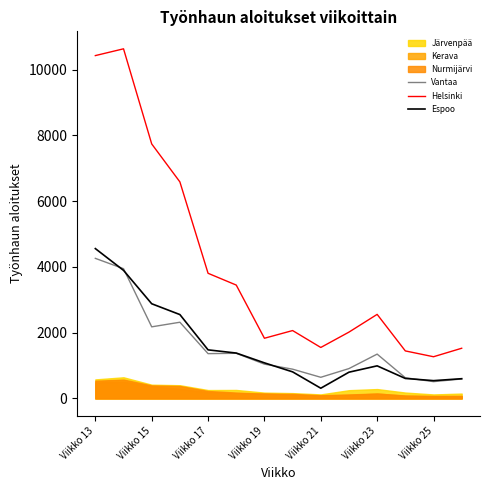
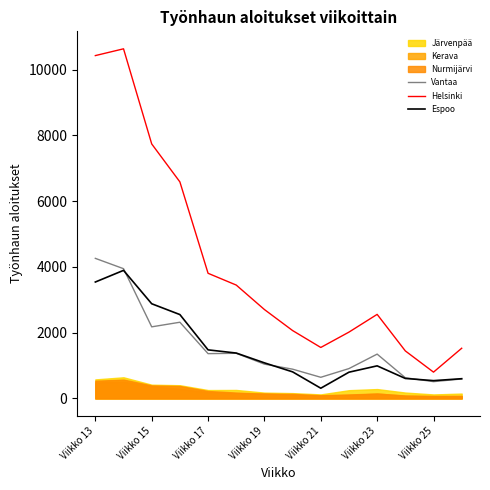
  {
    "Vantaa": {
      "Viikko 13": 4300,
      "Viikko 15": 2200,
      "Viikko 17": 1400,
      "Viikko 21": 600,
      "Viikko 23": 1300
    },
    "Helsinki": {
      "Viikko 13": 10400,
      "Viikko 15": 7700,
      "Viikko 17": 3800,
-     "Viikko 19": 1800,
+     "Viikko 19": 2700,
      "Viikko 21": 1600,
      "Viikko 23": 2600,
-     "Viikko 25": 1300
+     "Viikko 25": 800
    },
    "Espoo": {
-     "Viikko 13": 4600,
+     "Viikko 13": 3500,
      "Viikko 15": 2900,
      "Viikko 17": 1500,
      "Viikko 21": 300,
      "Viikko 23": 1000
    }
  }
